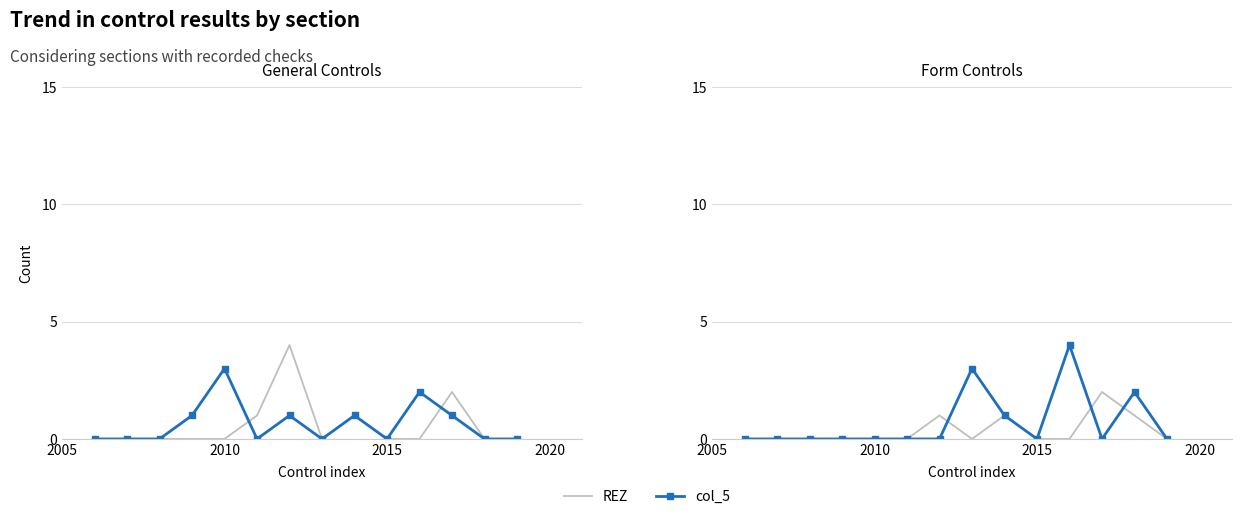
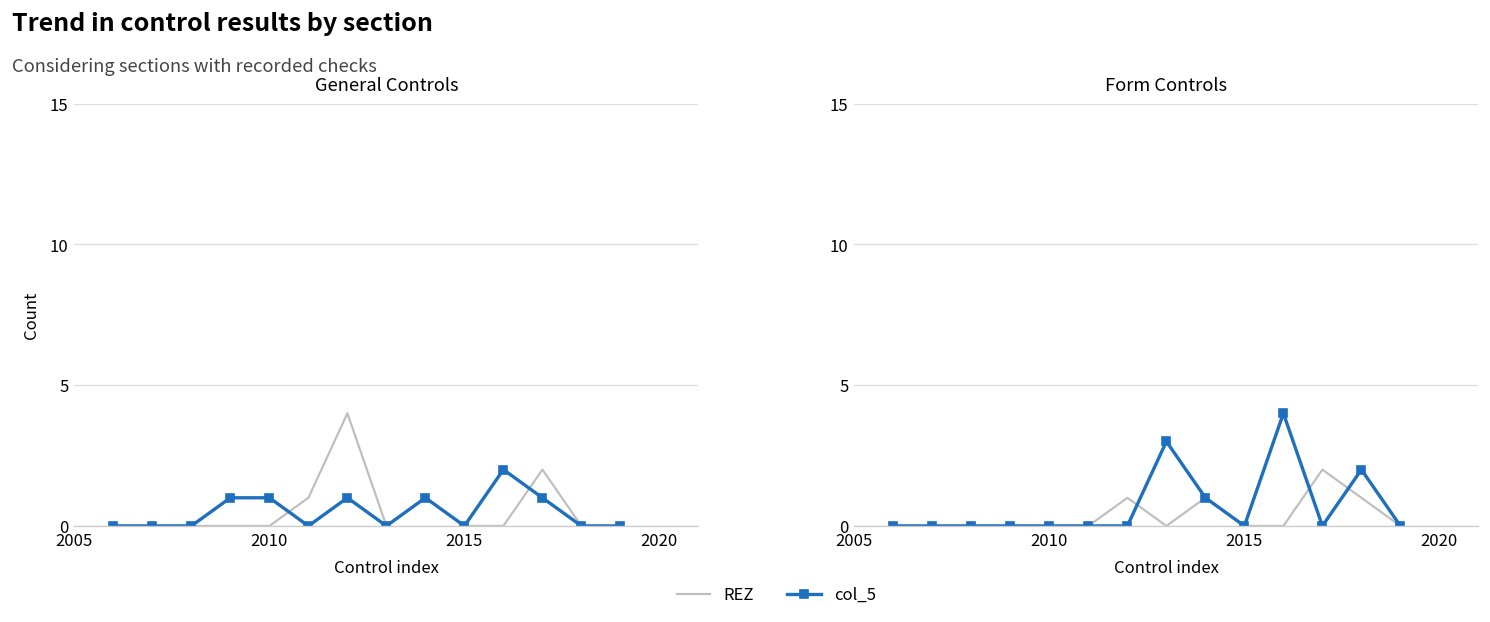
  {
    "General Controls": {
      "REZ": {
        "2010": 0
      },
      "col_5": {
-       "2010": 3
+       "2010": 1
      }
    }
  }
